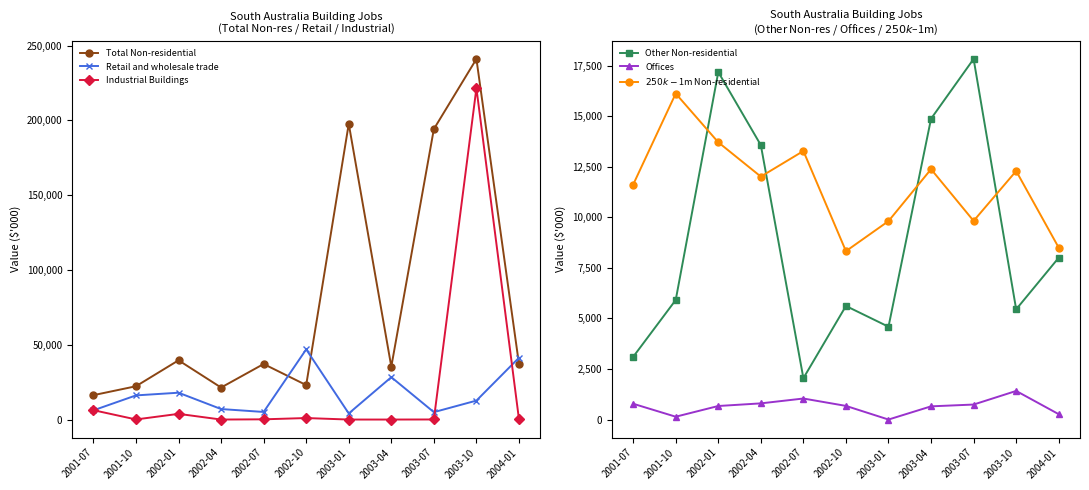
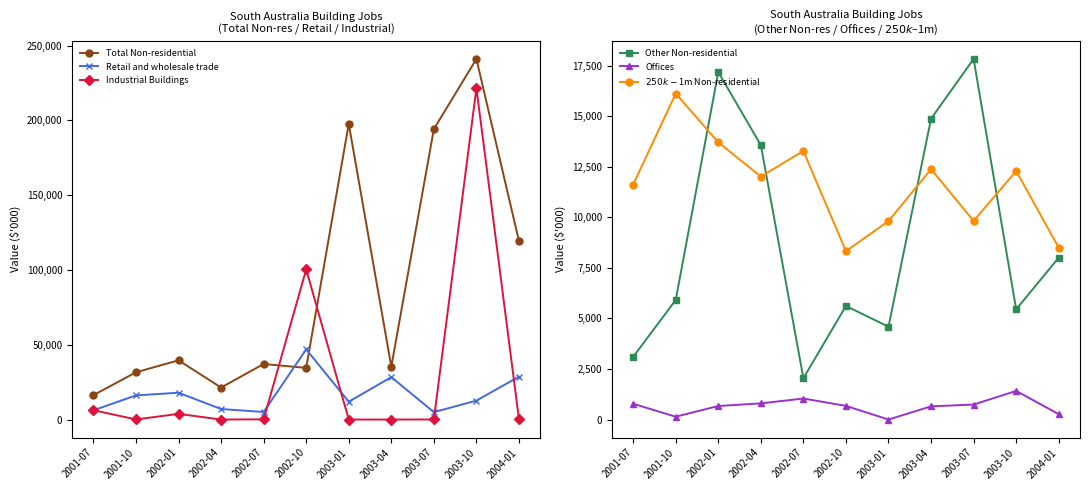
  {
    "South Australia Building Jobs (Total Non-res / Retail / Industrial)": {
      "Total Non-residential": {
        "2001-07": "16,000",
-       "2001-10": "22,000",
+       "2001-10": "32,000",
        "2002-01": "40,000",
        "2002-04": "21,000",
        "2002-07": "37,000",
-       "2002-10": "23,000",
+       "2002-10": "35,000",
        "2003-01": "198,000",
        "2003-04": "35,000",
        "2003-07": "194,000",
        "2003-10": "241,000",
-       "2004-01": "37,000"
+       "2004-01": "119,000"
      },
      "Retail and wholesale trade": {
        "2001-10": "16,000",
        "2002-01": "18,000",
        "2002-04": "7,000",
        "2002-07": "5,000",
        "2002-10": "47,000",
-       "2003-01": "4,000",
+       "2003-01": "12,000",
        "2003-04": "28,000",
        "2003-07": "5,000",
        "2003-10": "13,000",
-       "2004-01": "41,000"
+       "2004-01": "29,000"
      },
      "Industrial Buildings": {
        "2001-10": "0",
        "2002-01": "4,000",
        "2002-04": "0",
        "2002-07": "0",
-       "2002-10": "1,000",
+       "2002-10": "100,000",
        "2003-01": "0",
        "2003-04": "0",
        "2003-07": "0",
        "2003-10": "222,000",
        "2004-01": "0"
      }
    }
  }
